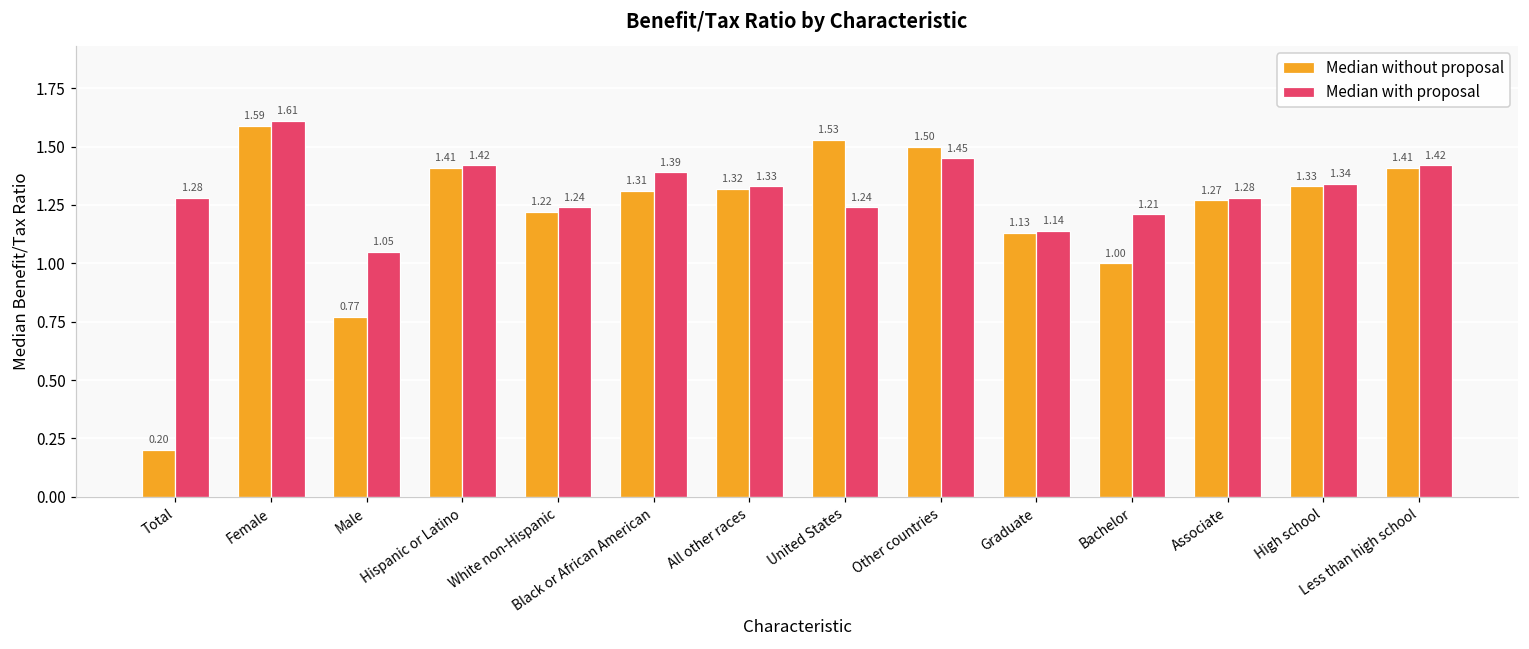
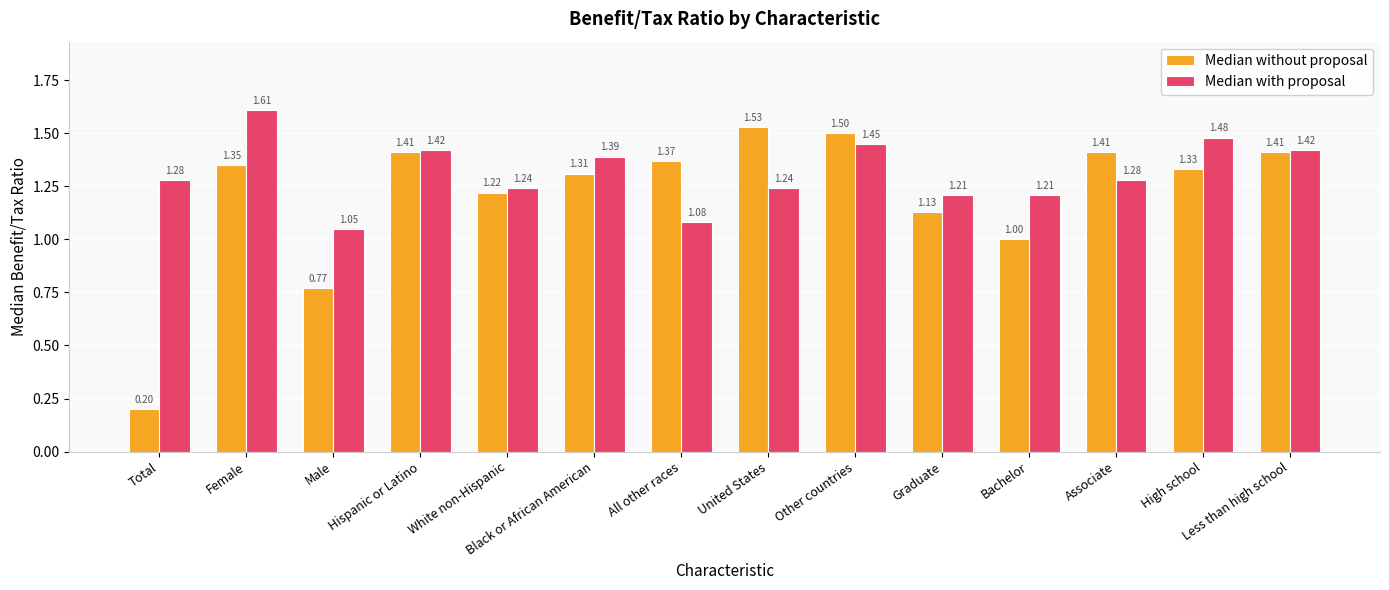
  {
    "Median without proposal": {
      "Total": 0.20,
-     "Female": 1.59,
+     "Female": 1.35,
      "Male": 0.77,
      "Hispanic or Latino": 1.41,
      "White non-Hispanic": 1.22,
      "Black or African American": 1.31,
-     "All other races": 1.32,
+     "All other races": 1.37,
      "United States": 1.53,
      "Other countries": 1.50,
      "Graduate": 1.13,
      "Bachelor": 1.00,
-     "Associate": 1.27,
+     "Associate": 1.41,
      "High school": 1.33,
      "Less than high school": 1.41
    },
    "Median with proposal": {
      "Total": 1.28,
      "Female": 1.61,
      "Male": 1.05,
      "Hispanic or Latino": 1.42,
      "White non-Hispanic": 1.24,
      "Black or African American": 1.39,
-     "All other races": 1.33,
+     "All other races": 1.08,
      "United States": 1.24,
      "Other countries": 1.45,
-     "Graduate": 1.14,
+     "Graduate": 1.21,
      "Bachelor": 1.21,
      "Associate": 1.28,
-     "High school": 1.34,
+     "High school": 1.48,
      "Less than high school": 1.42
    }
  }
